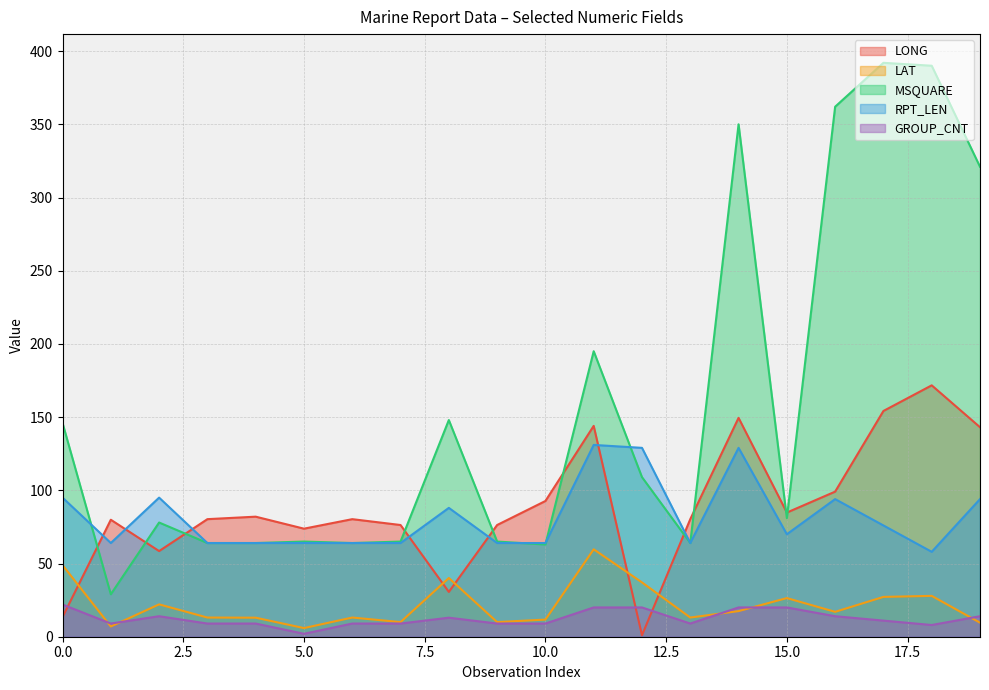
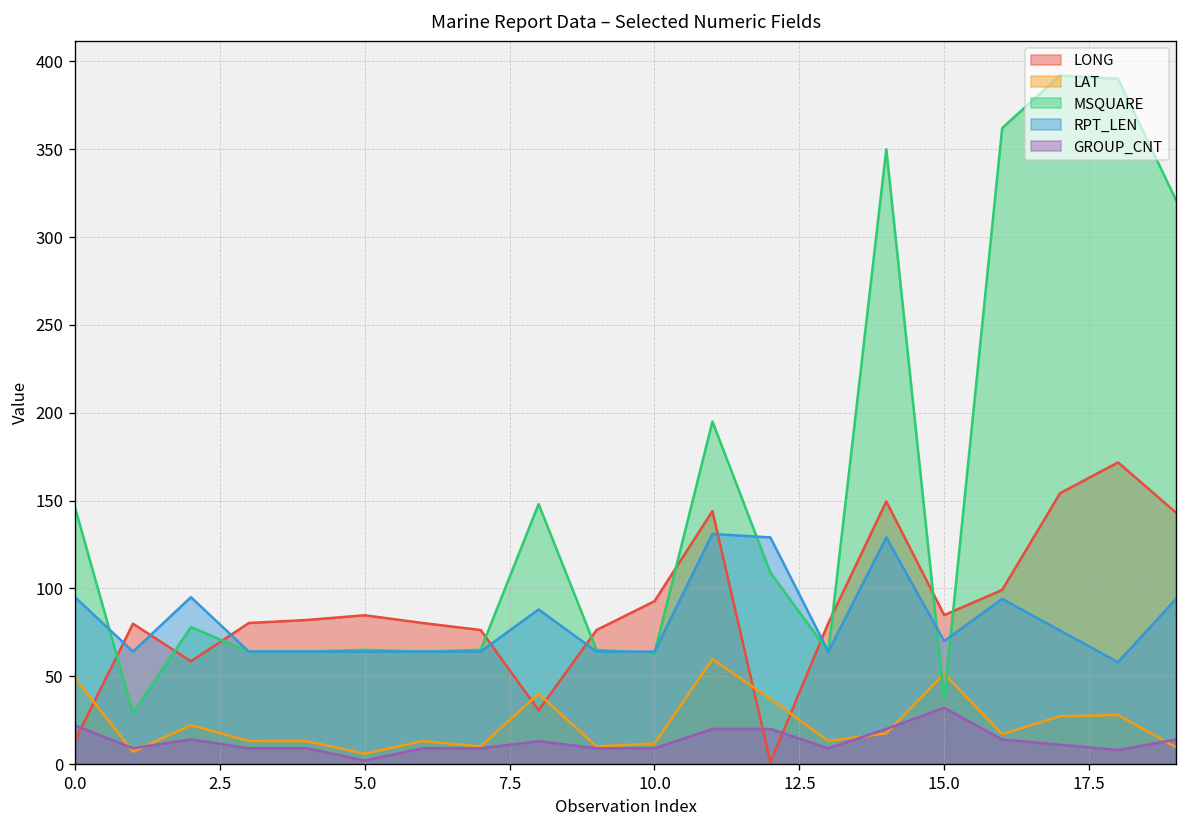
  {
    "LONG": {
      "0.0": 13,
-     "5.0": 74,
+     "5.0": 85,
      "10.0": 93,
      "15.0": 85
    },
    "LAT": {
      "0.0": 49,
      "5.0": 6,
      "10.0": 12,
-     "15.0": 26
+     "15.0": 51
    },
    "MSQUARE": {
      "0.0": 146,
-     "15.0": 81
+     "15.0": 37
    },
    "RPT_LEN": {
      "0.0": 95,
      "15.0": 70
    },
    "GROUP_CNT": {
      "0.0": 22,
      "5.0": 2,
      "10.0": 9,
-     "15.0": 20
+     "15.0": 32
    }
  }
